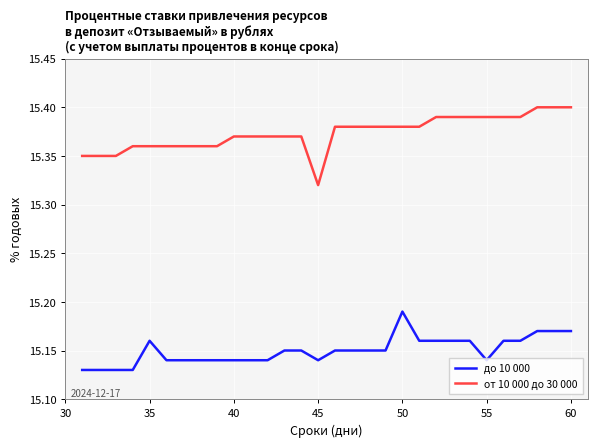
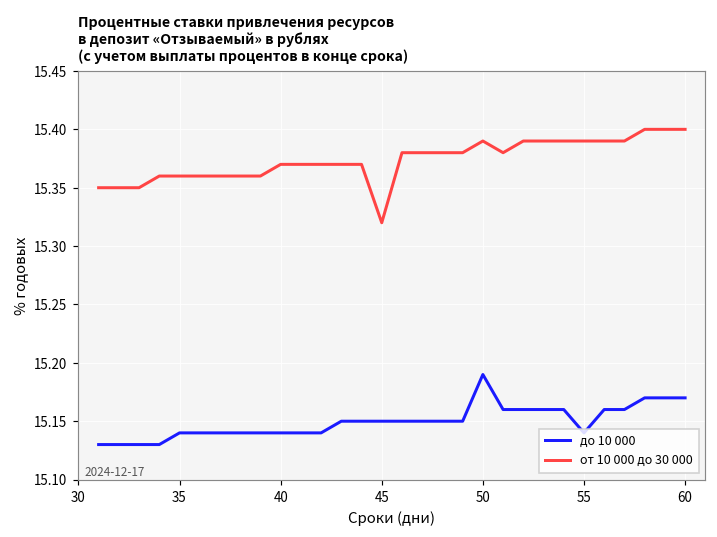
  {
    "до 10 000": {
-     "35": 15.16,
+     "35": 15.14,
      "40": 15.14,
-     "45": 15.14,
+     "45": 15.15,
      "50": 15.19,
      "60": 15.17
    },
    "от 10 000 до 30 000": {
      "35": 15.36,
      "40": 15.37,
      "45": 15.32,
-     "50": 15.38,
+     "50": 15.39,
      "55": 15.39,
      "60": 15.40
    }
  }
